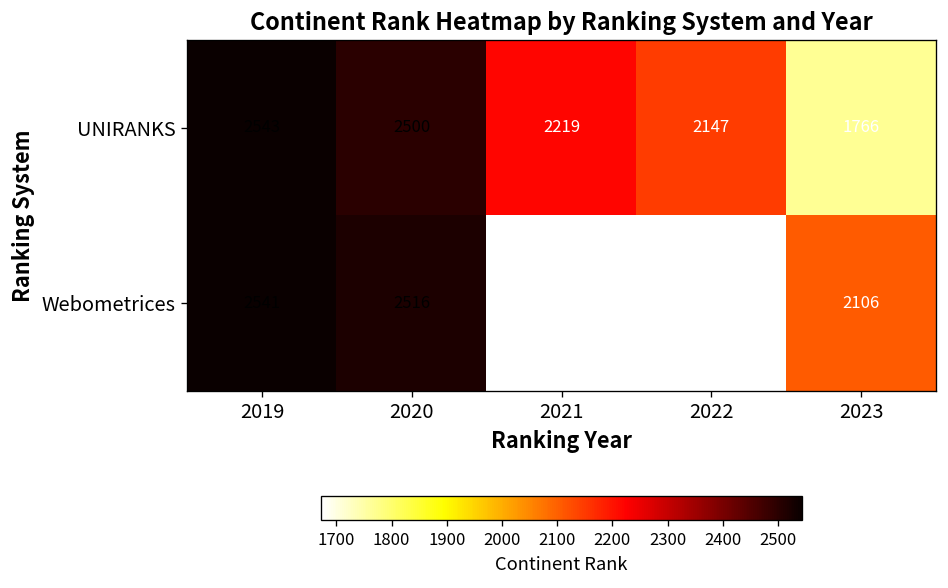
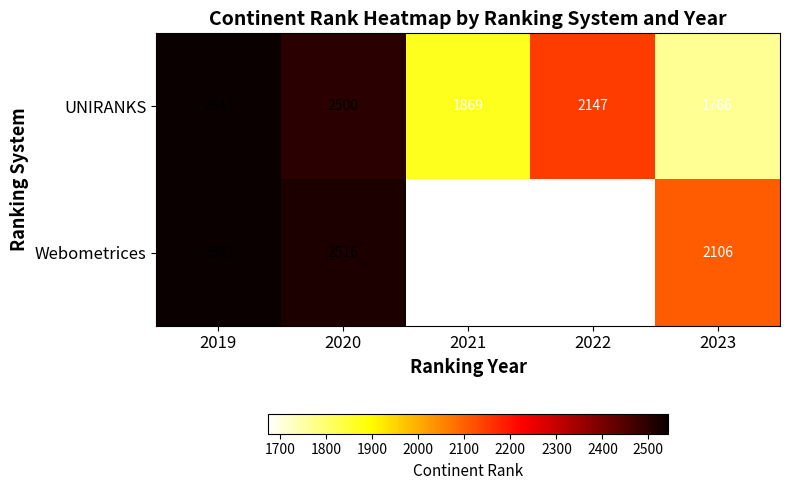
  {
    "UNIRANKS": {
-     "2021": 2219,
+     "2021": 1869,
      "2022": 2147,
      "2023": 1766
    },
    "Webometrices": {
      "2023": 2106
    }
  }
